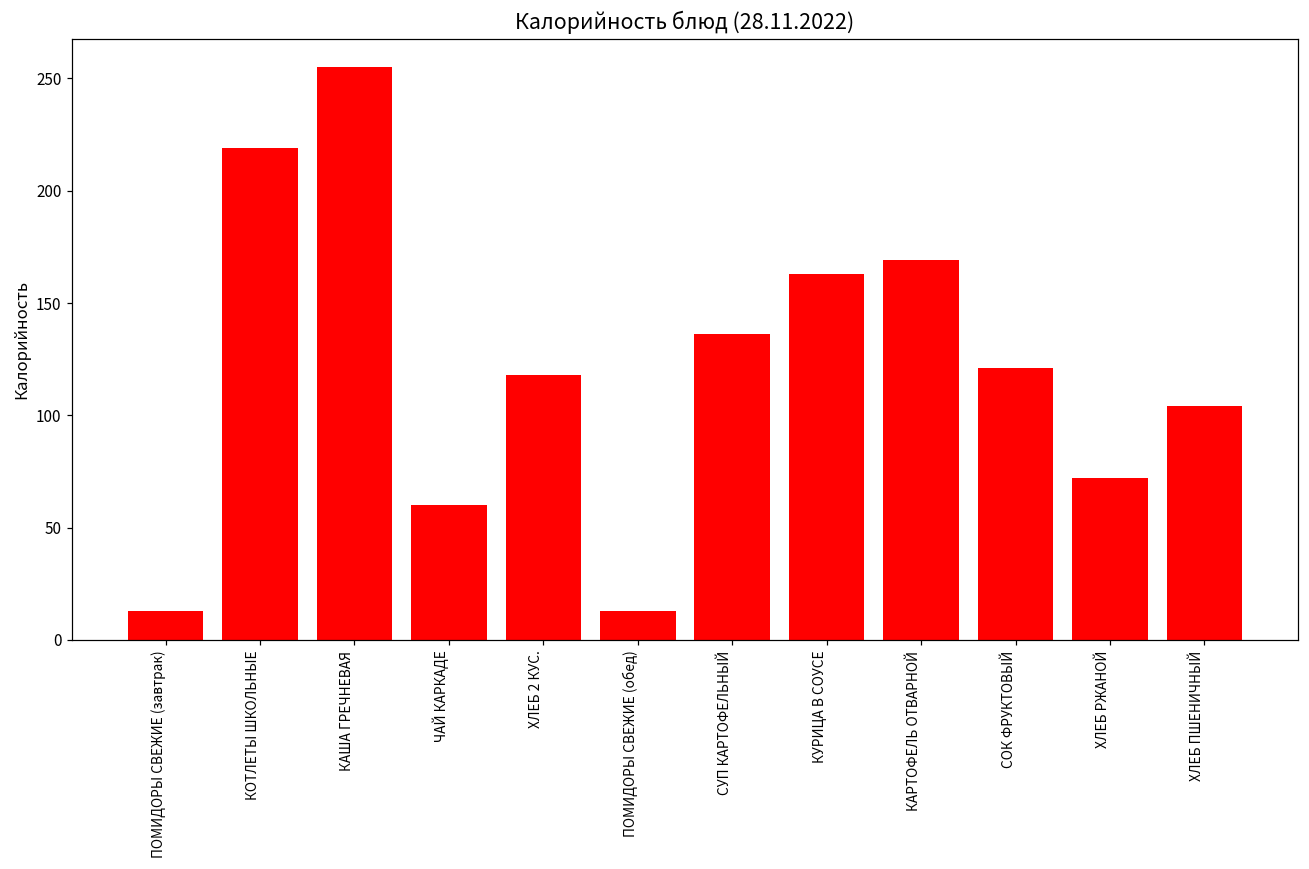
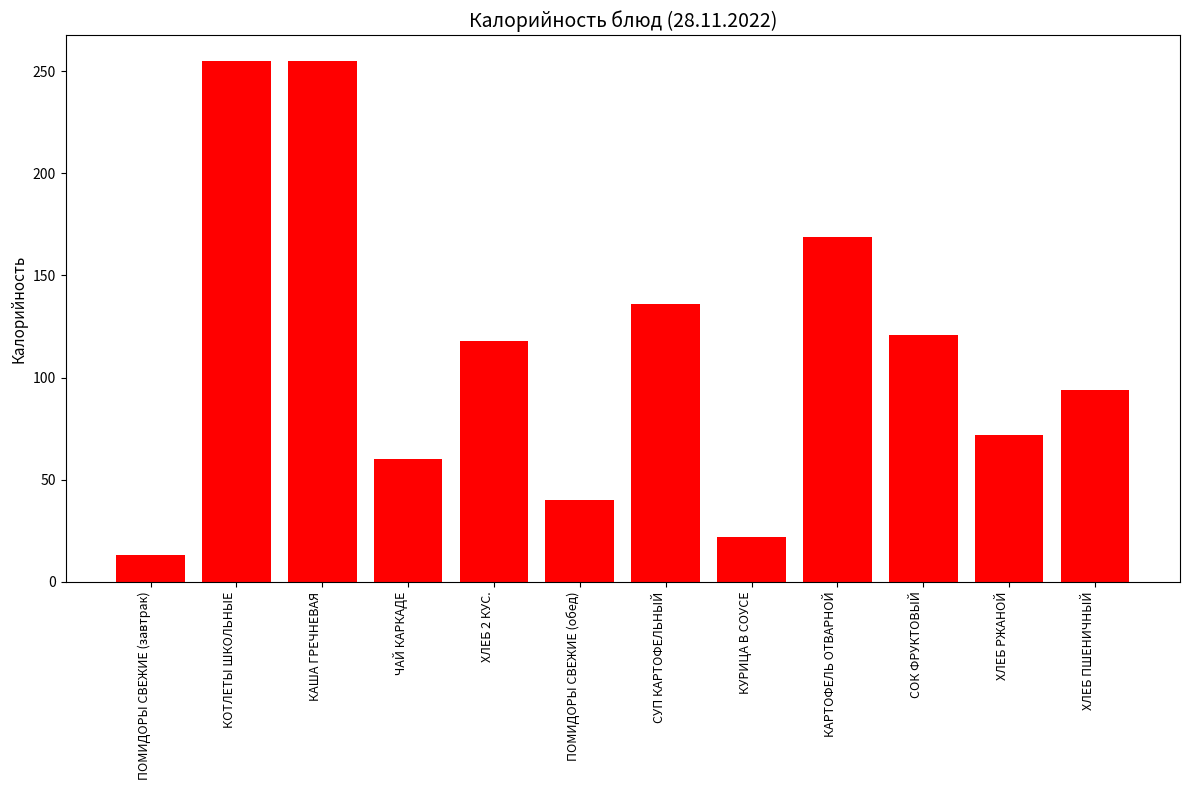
  {
    "ПОМИДОРЫ СВЕЖИЕ (завтрак)": 13,
-   "КОТЛЕТЫ ШКОЛЬНЫЕ": 219,
+   "КОТЛЕТЫ ШКОЛЬНЫЕ": 255,
    "КАША ГРЕЧНЕВАЯ": 255,
    "ЧАЙ КАРКАДЕ": 60,
    "ХЛЕБ 2 КУС.": 118,
-   "ПОМИДОРЫ СВЕЖИЕ (обед)": 13,
+   "ПОМИДОРЫ СВЕЖИЕ (обед)": 40,
    "СУП КАРТОФЕЛЬНЫЙ": 136,
-   "КУРИЦА В СОУСЕ": 163,
+   "КУРИЦА В СОУСЕ": 22,
    "КАРТОФЕЛЬ ОТВАРНОЙ": 169,
    "СОК ФРУКТОВЫЙ": 121,
    "ХЛЕБ РЖАНОЙ": 72,
-   "ХЛЕБ ПШЕНИЧНЫЙ": 104
+   "ХЛЕБ ПШЕНИЧНЫЙ": 94
  }
